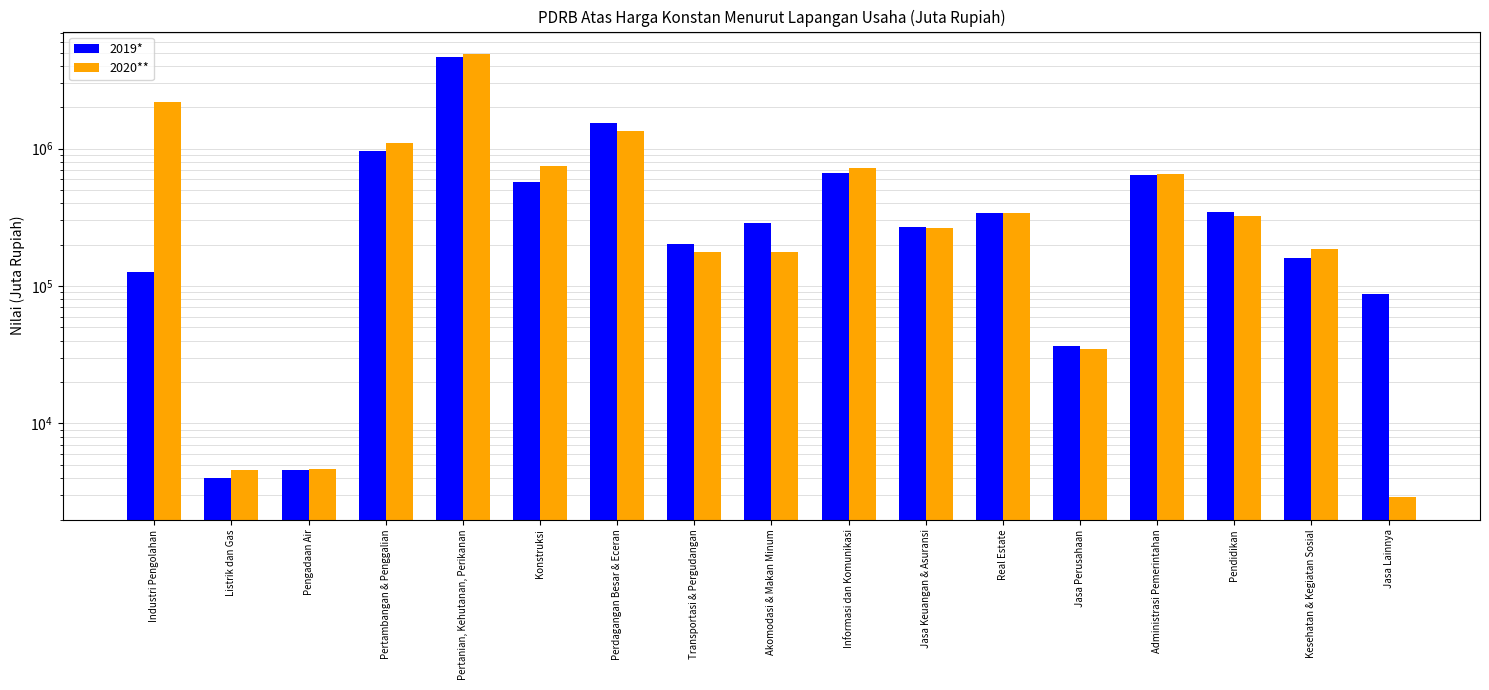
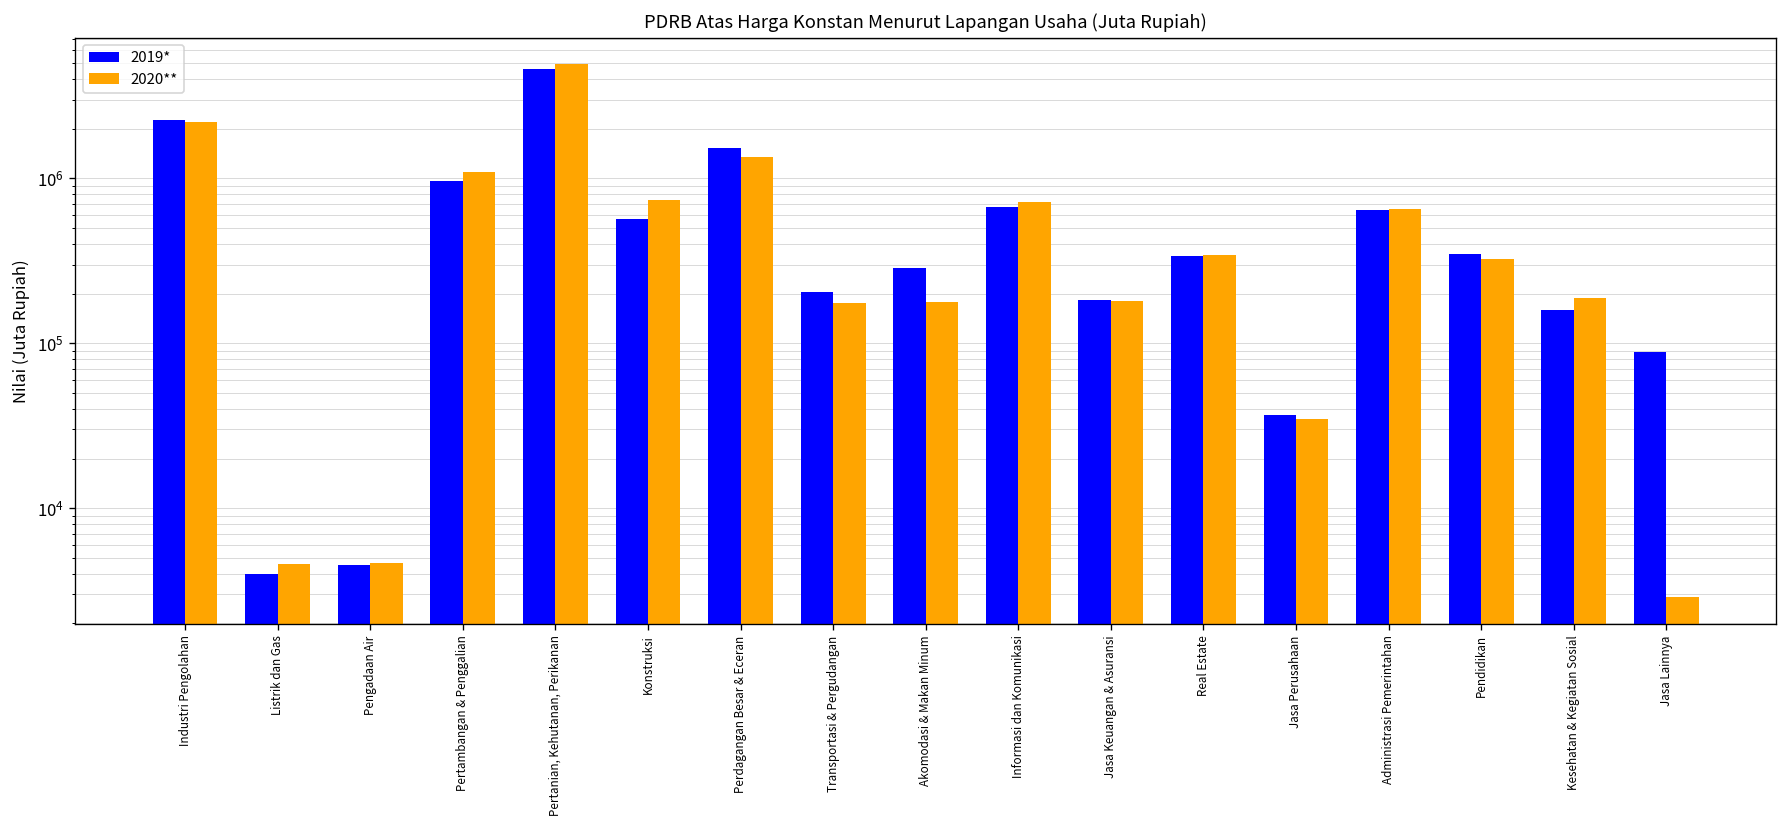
  {
    "2019*": {
-     "Industri Pengolahan": 130000,
+     "Industri Pengolahan": 2200000,
      "Listrik dan Gas": 4000,
      "Pengadaan Air": 4600,
      "Pertambangan & Penggalian": 1000000,
      "Pertanian, Kehutanan, Perikanan": 4600000,
      "Konstruksi": 570000,
      "Perdagangan Besar & Eceran": 1500000,
      "Transportasi & Pergudangan": 200000,
      "Akomodasi & Makan Minum": 290000,
      "Informasi dan Komunikasi": 700000,
-     "Jasa Keuangan & Asuransi": 270000,
+     "Jasa Keuangan & Asuransi": 180000,
      "Real Estate": 340000,
      "Jasa Perusahaan": 37000,
      "Administrasi Pemerintahan": 600000,
      "Pendidikan": 350000,
      "Kesehatan & Kegiatan Sosial": 160000,
      "Jasa Lainnya": 90000
    },
    "2020**": {
      "Industri Pengolahan": 2200000,
      "Listrik dan Gas": 4600,
      "Pengadaan Air": 4600,
      "Pertambangan & Penggalian": 1100000,
      "Pertanian, Kehutanan, Perikanan": 4900000,
      "Konstruksi": 700000,
      "Perdagangan Besar & Eceran": 1300000,
      "Transportasi & Pergudangan": 180000,
      "Akomodasi & Makan Minum": 180000,
      "Informasi dan Komunikasi": 700000,
-     "Jasa Keuangan & Asuransi": 270000,
+     "Jasa Keuangan & Asuransi": 180000,
      "Real Estate": 340000,
      "Jasa Perusahaan": 35000,
      "Administrasi Pemerintahan": 700000,
      "Pendidikan": 320000,
      "Kesehatan & Kegiatan Sosial": 190000,
      "Jasa Lainnya": 2900
    }
  }
